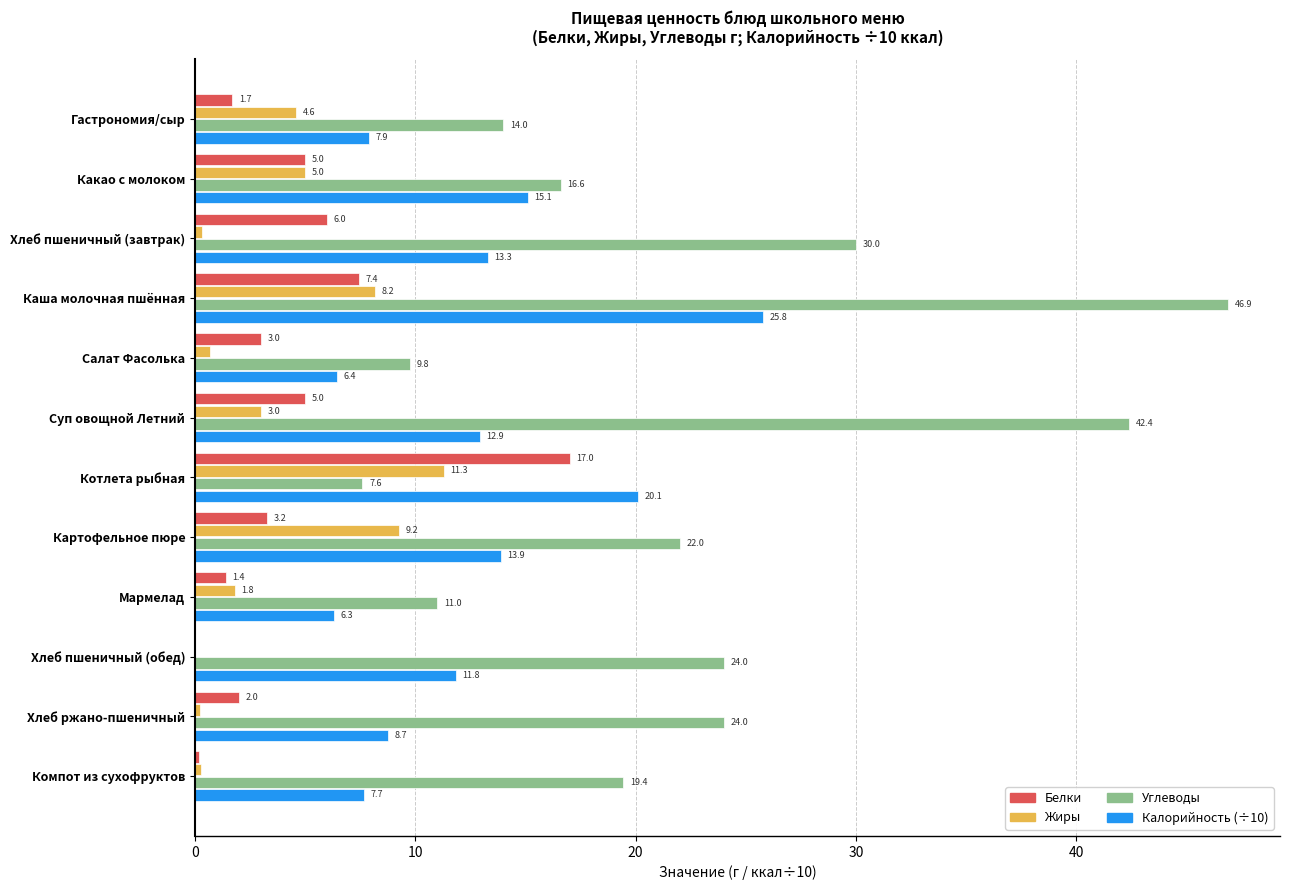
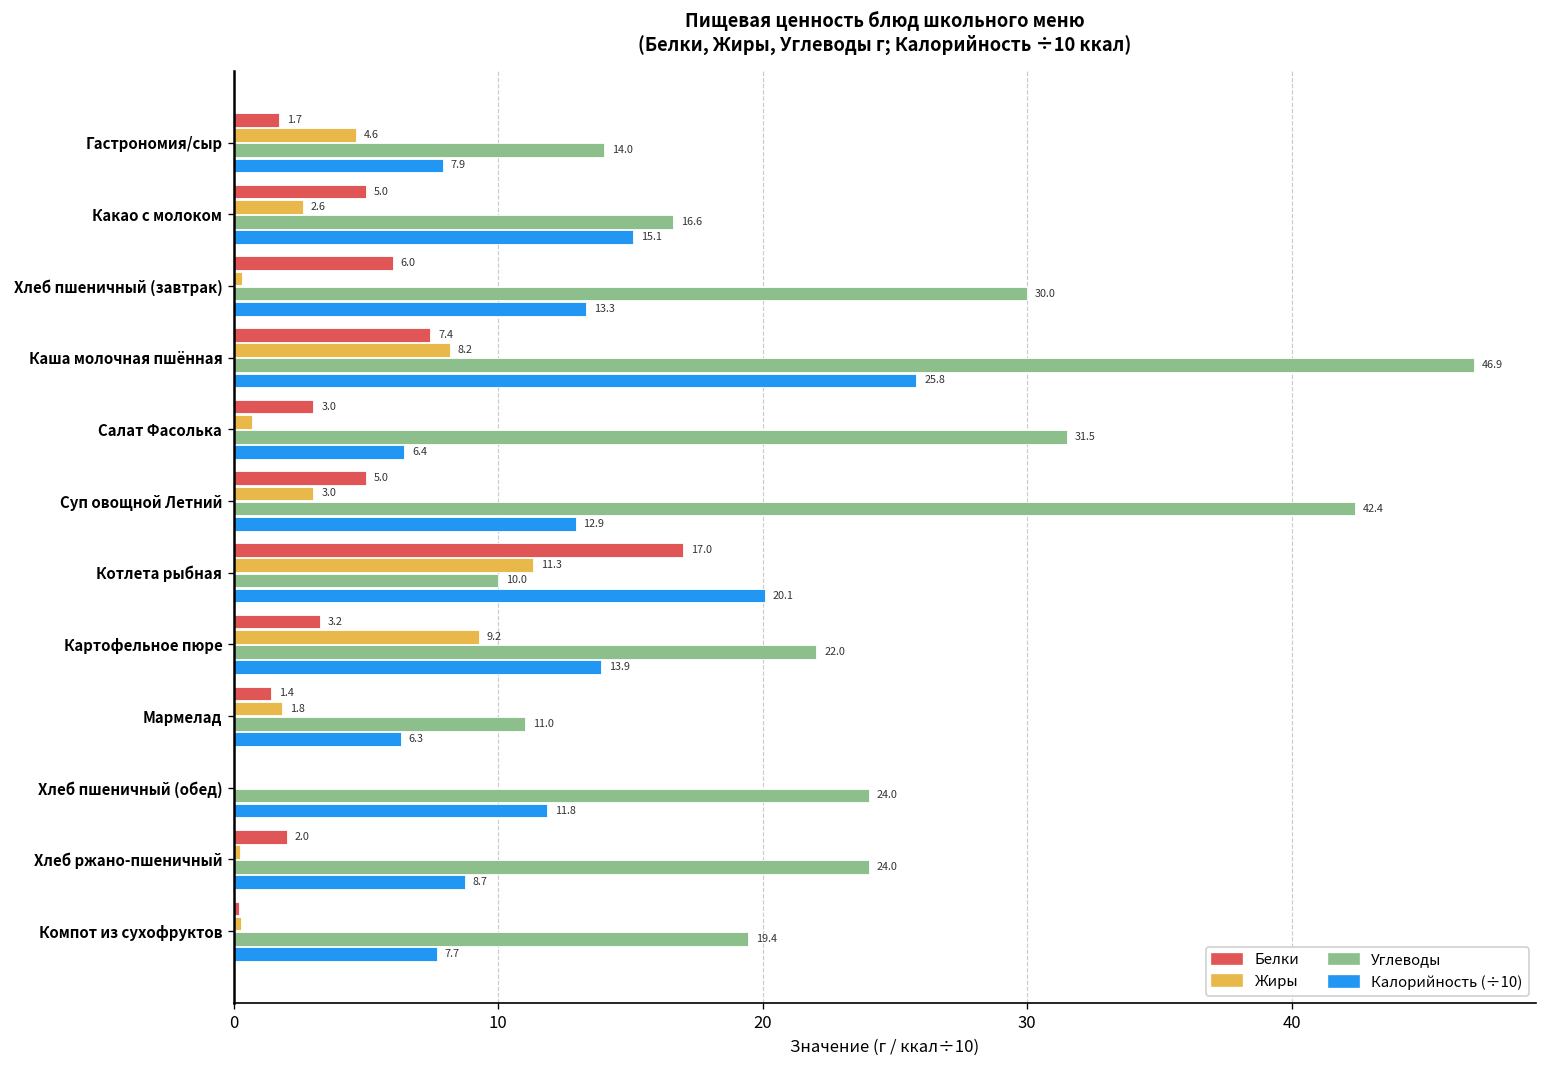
  {
    "Белки": {
      "Гастрономия/сыр": 1.7,
      "Какао с молоком": 5.0,
      "Хлеб пшеничный (завтрак)": 6.0,
      "Каша молочная пшённая": 7.4,
      "Салат Фасолька": 3.0,
      "Суп овощной Летний": 5.0,
      "Котлета рыбная": 17.0,
      "Картофельное пюре": 3.2,
      "Мармелад": 1.4,
      "Хлеб ржано-пшеничный": 2.0
    },
    "Жиры": {
      "Гастрономия/сыр": 4.6,
-     "Какао с молоком": 5.0,
+     "Какао с молоком": 2.6,
      "Каша молочная пшённая": 8.2,
      "Суп овощной Летний": 3.0,
      "Котлета рыбная": 11.3,
      "Картофельное пюре": 9.2,
      "Мармелад": 1.8
    },
    "Углеводы": {
      "Гастрономия/сыр": 14.0,
      "Какао с молоком": 16.6,
      "Хлеб пшеничный (завтрак)": 30.0,
      "Каша молочная пшённая": 46.9,
-     "Салат Фасолька": 9.8,
+     "Салат Фасолька": 31.5,
      "Суп овощной Летний": 42.4,
-     "Котлета рыбная": 7.6,
+     "Котлета рыбная": 10.0,
      "Картофельное пюре": 22.0,
      "Мармелад": 11.0,
      "Хлеб пшеничный (обед)": 24.0,
      "Хлеб ржано-пшеничный": 24.0,
      "Компот из сухофруктов": 19.4
    },
    "Калорийность (÷10)": {
      "Гастрономия/сыр": 7.9,
      "Какао с молоком": 15.1,
      "Хлеб пшеничный (завтрак)": 13.3,
      "Каша молочная пшённая": 25.8,
      "Салат Фасолька": 6.4,
      "Суп овощной Летний": 12.9,
      "Котлета рыбная": 20.1,
      "Картофельное пюре": 13.9,
      "Мармелад": 6.3,
      "Хлеб пшеничный (обед)": 11.8,
      "Хлеб ржано-пшеничный": 8.7,
      "Компот из сухофруктов": 7.7
    }
  }
